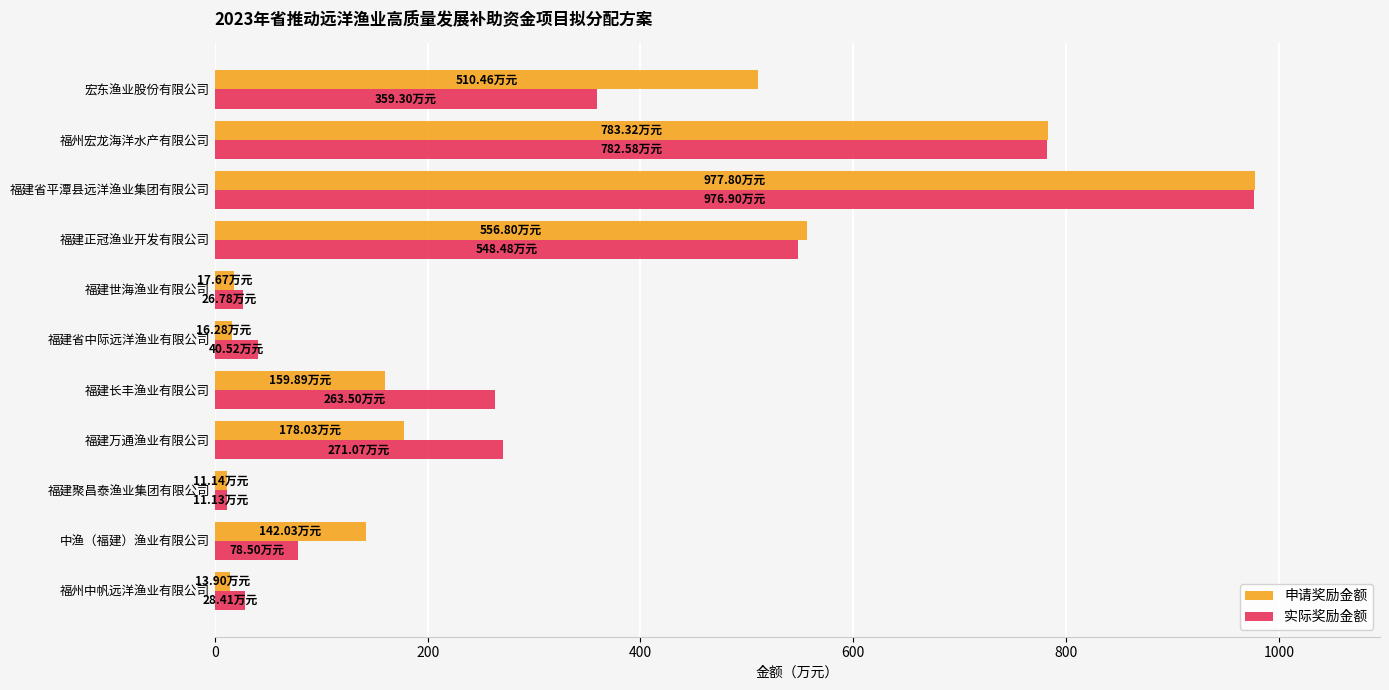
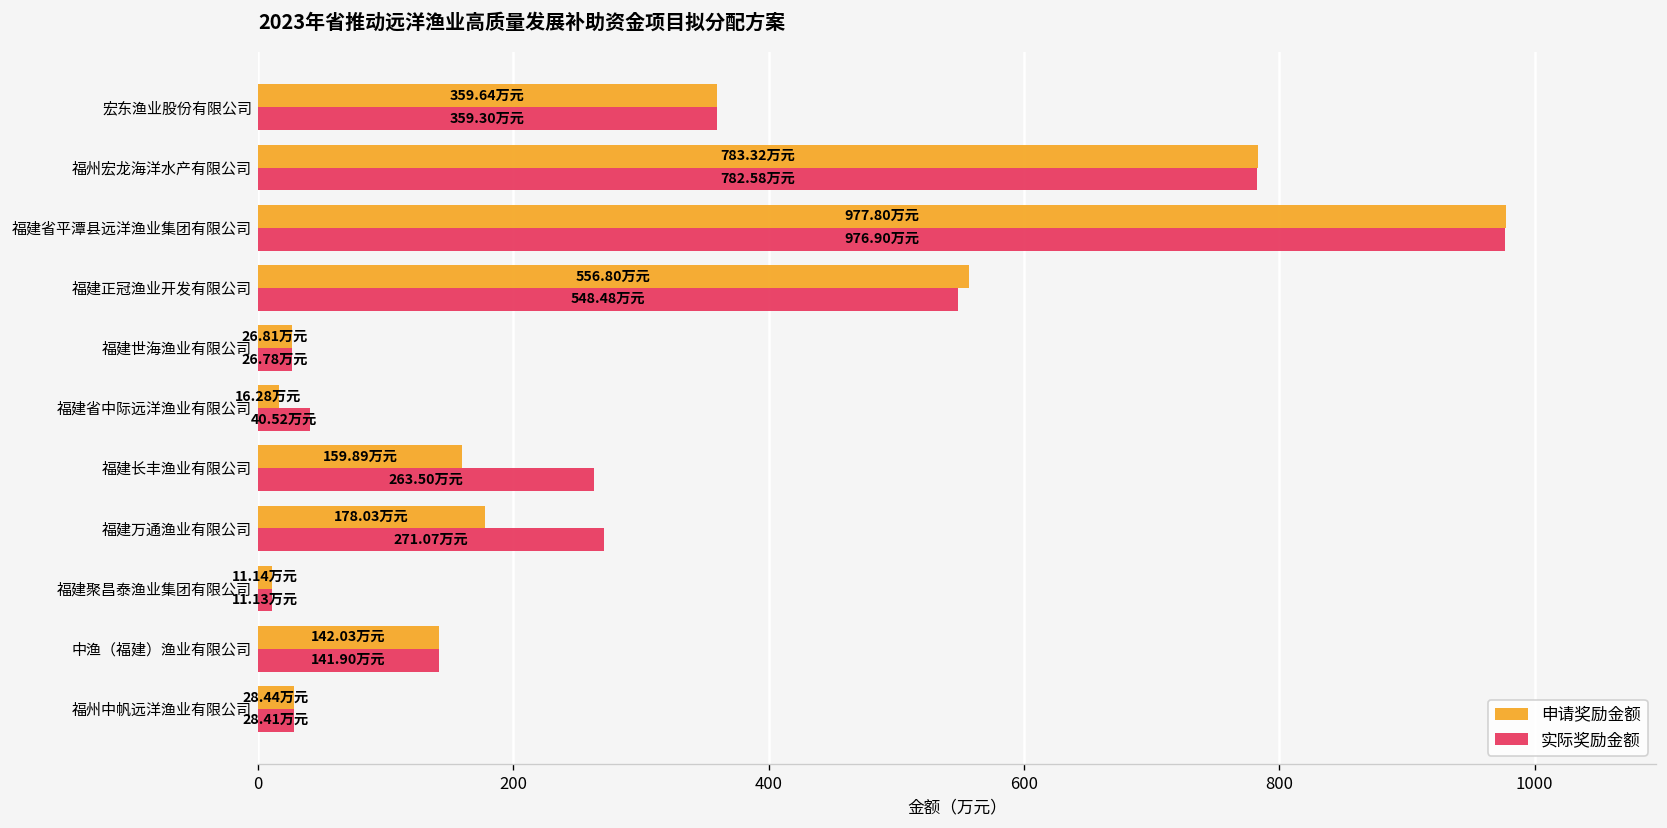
  {
    "申请奖励金额": {
-     "宏东渔业股份有限公司": 510.46,
+     "宏东渔业股份有限公司": 359.64,
      "福州宏龙海洋水产有限公司": 783.32,
      "福建省平潭县远洋渔业集团有限公司": 977.80,
      "福建正冠渔业开发有限公司": 556.80,
-     "福建世海渔业有限公司": 17.67,
+     "福建世海渔业有限公司": 26.81,
      "福建省中际远洋渔业有限公司": 16.28,
      "福建长丰渔业有限公司": 159.89,
      "福建万通渔业有限公司": 178.03,
      "福建聚昌泰渔业集团有限公司": 11.14,
      "中渔（福建）渔业有限公司": 142.03,
-     "福州中帆远洋渔业有限公司": 13.90
+     "福州中帆远洋渔业有限公司": 28.44
    },
    "实际奖励金额": {
      "宏东渔业股份有限公司": 359.30,
      "福州宏龙海洋水产有限公司": 782.58,
      "福建省平潭县远洋渔业集团有限公司": 976.90,
      "福建正冠渔业开发有限公司": 548.48,
      "福建世海渔业有限公司": 26.78,
      "福建省中际远洋渔业有限公司": 40.52,
      "福建长丰渔业有限公司": 263.50,
      "福建万通渔业有限公司": 271.07,
      "福建聚昌泰渔业集团有限公司": 11.13,
-     "中渔（福建）渔业有限公司": 78.50,
+     "中渔（福建）渔业有限公司": 141.90,
      "福州中帆远洋渔业有限公司": 28.41
    }
  }
